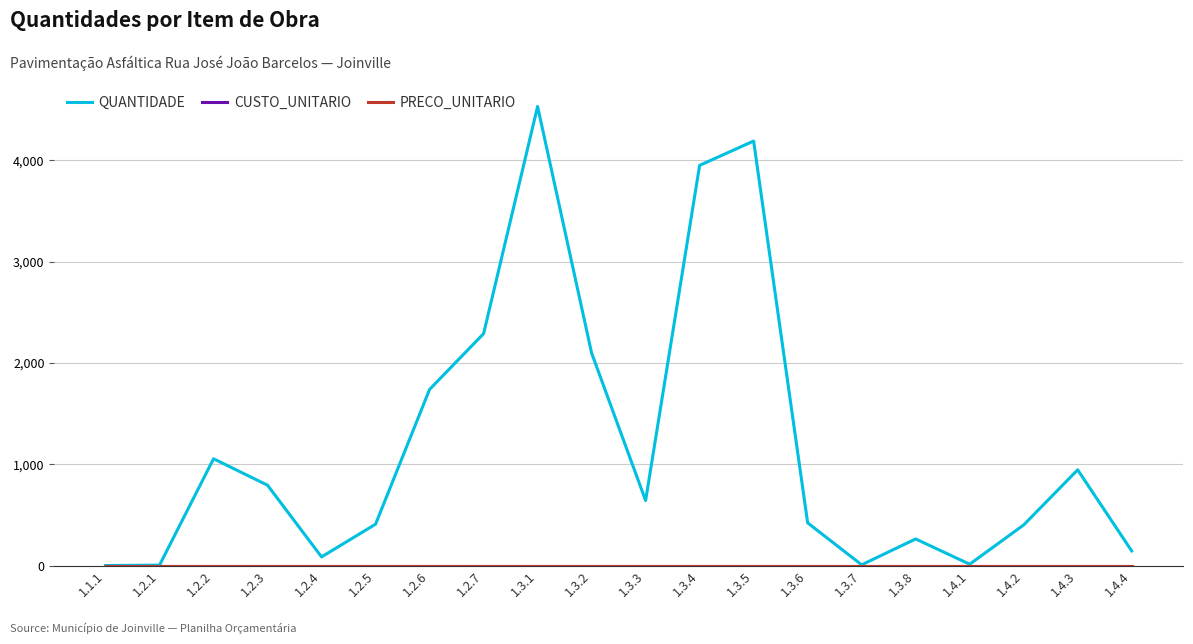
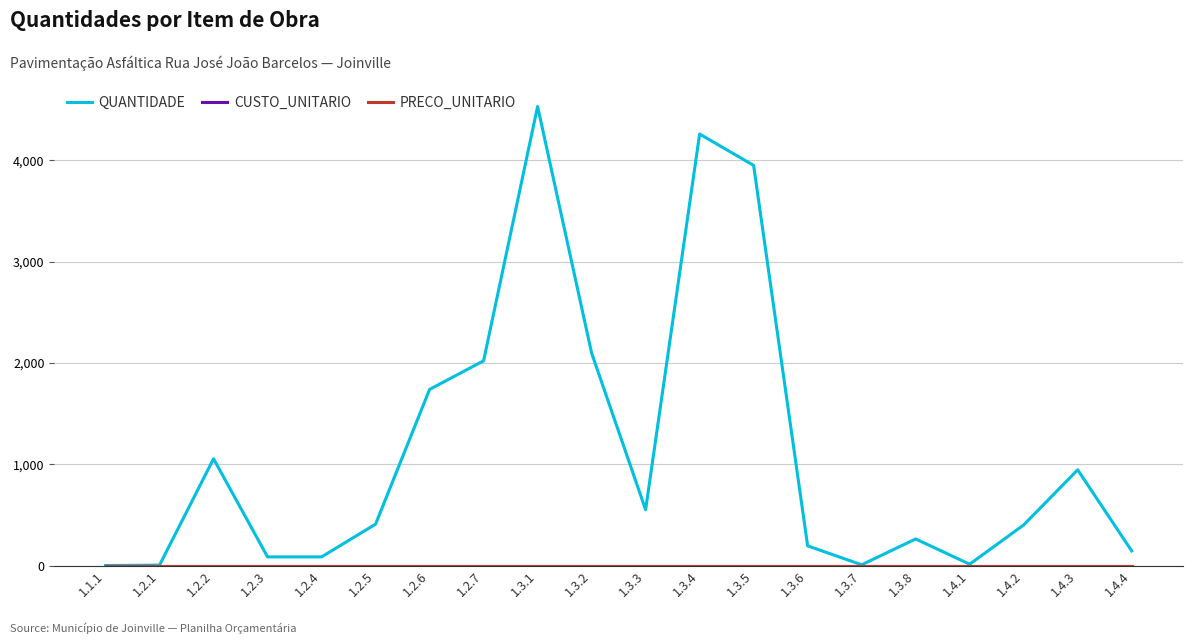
  {
    "QUANTIDADE": {
      "1.2.2": "1,060",
-     "1.2.3": "800",
+     "1.2.3": "90",
      "1.2.4": "90",
      "1.2.5": "410",
      "1.2.6": "1,740",
-     "1.2.7": "2,290",
+     "1.2.7": "2,020",
      "1.3.1": "4,530",
      "1.3.2": "2,100",
-     "1.3.3": "640",
-     "1.3.4": "3,950",
-     "1.3.5": "4,190",
-     "1.3.6": "420",
+     "1.3.3": "550",
+     "1.3.4": "4,260",
+     "1.3.5": "3,950",
+     "1.3.6": "200",
      "1.3.8": "270",
      "1.4.2": "400",
      "1.4.3": "950",
      "1.4.4": "150"
    },
    "PRECO_UNITARIO": {
      "1.2.2": "0",
      "1.2.3": "0",
      "1.2.4": "0",
      "1.2.5": "0",
      "1.2.6": "0",
      "1.2.7": "0",
      "1.3.1": "0",
      "1.3.2": "0",
      "1.3.3": "0",
      "1.3.4": "0",
      "1.3.5": "0",
      "1.3.6": "0",
      "1.3.8": "0",
      "1.4.2": "0",
      "1.4.3": "0",
      "1.4.4": "0"
    }
  }
